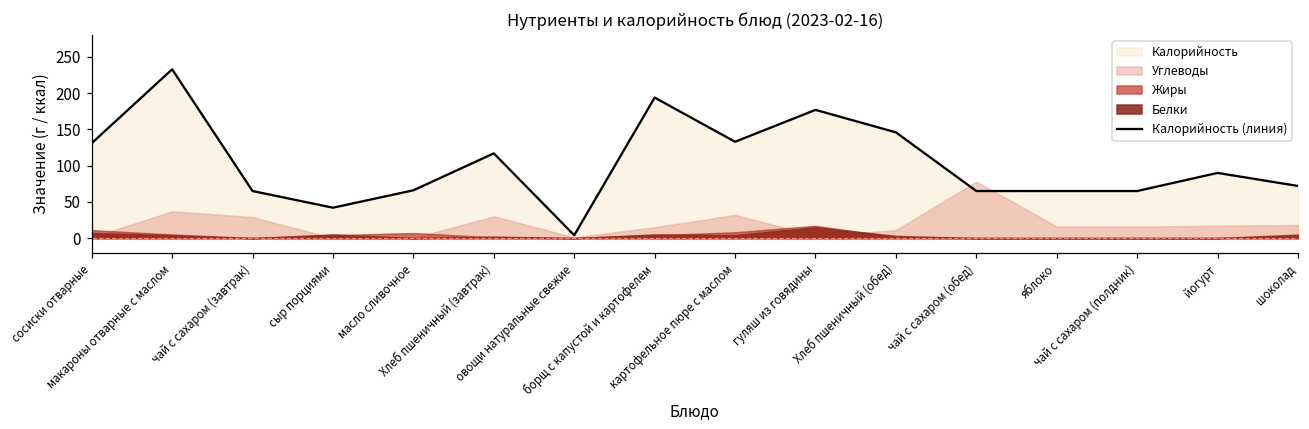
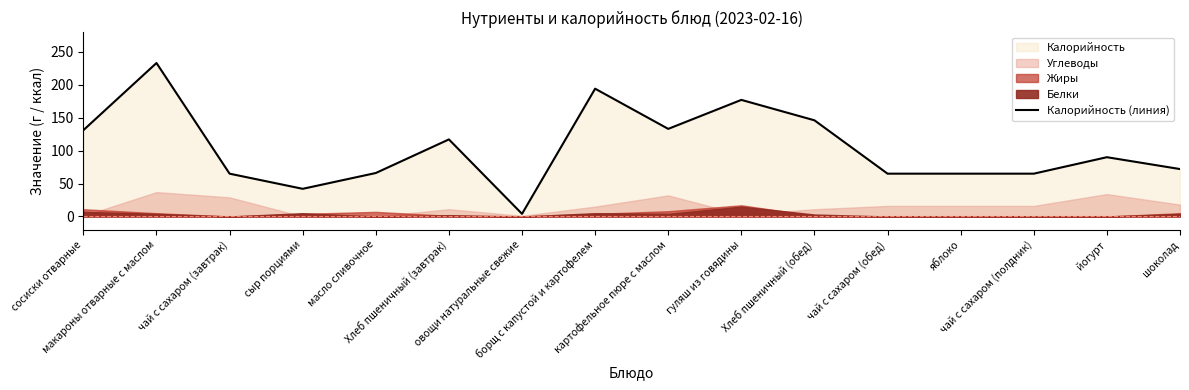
  {
    "Калорийность": {
      "сосиски отварные": 130,
      "макароны отварные с маслом": 230,
      "чай с сахаром (завтрак)": 70,
      "сыр порциями": 40,
      "масло сливочное": 70,
      "Хлеб пшеничный (завтрак)": 120,
      "борщ с капустой и картофелем": 190,
      "картофельное пюре с маслом": 130,
      "гуляш из говядины": 180,
      "Хлеб пшеничный (обед)": 150,
      "чай с сахаром (обед)": 70,
      "яблоко": 70,
      "чай с сахаром (полдник)": 70,
      "йогурт": 90,
      "шоколад": 70
    },
    "Углеводы": {
      "макароны отварные с маслом": 40,
      "чай с сахаром (завтрак)": 30,
      "сыр порциями": 0,
-     "Хлеб пшеничный (завтрак)": 30,
+     "Хлеб пшеничный (завтрак)": 10,
      "борщ с капустой и картофелем": 20,
      "картофельное пюре с маслом": 30,
      "Хлеб пшеничный (обед)": 10,
-     "чай с сахаром (обед)": 80,
+     "чай с сахаром (обед)": 20,
      "яблоко": 20,
      "чай с сахаром (полдник)": 20,
-     "йогурт": 20,
+     "йогурт": 30,
      "шоколад": 20
    }
  }
